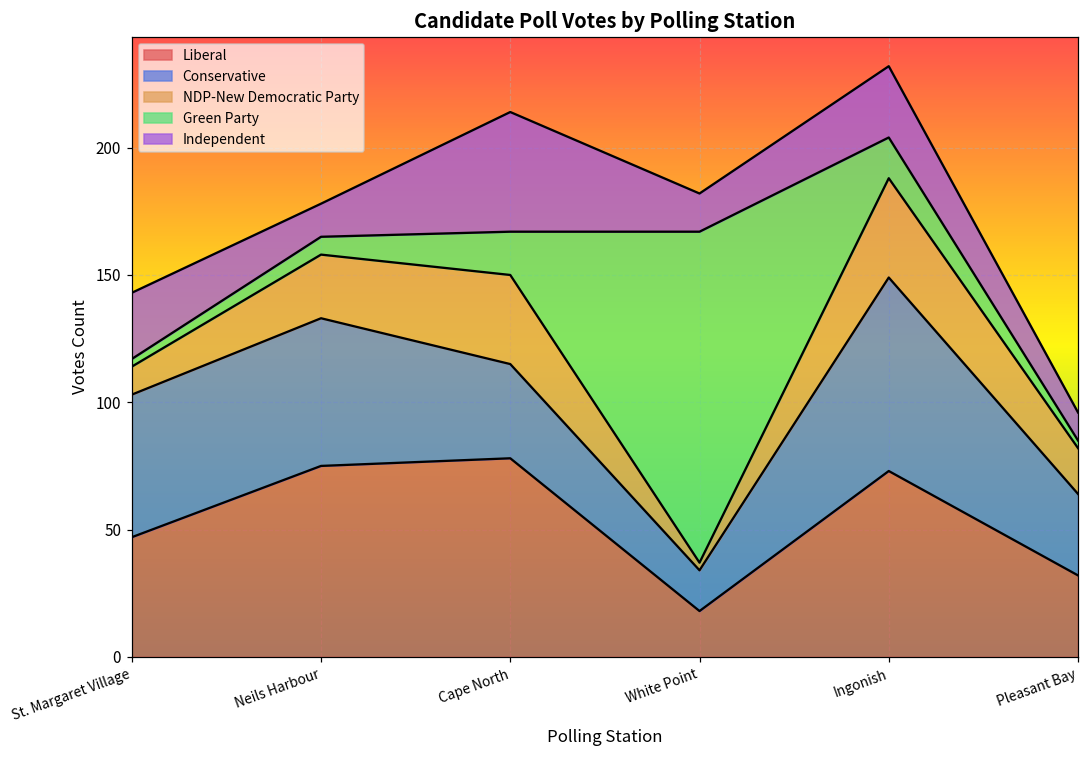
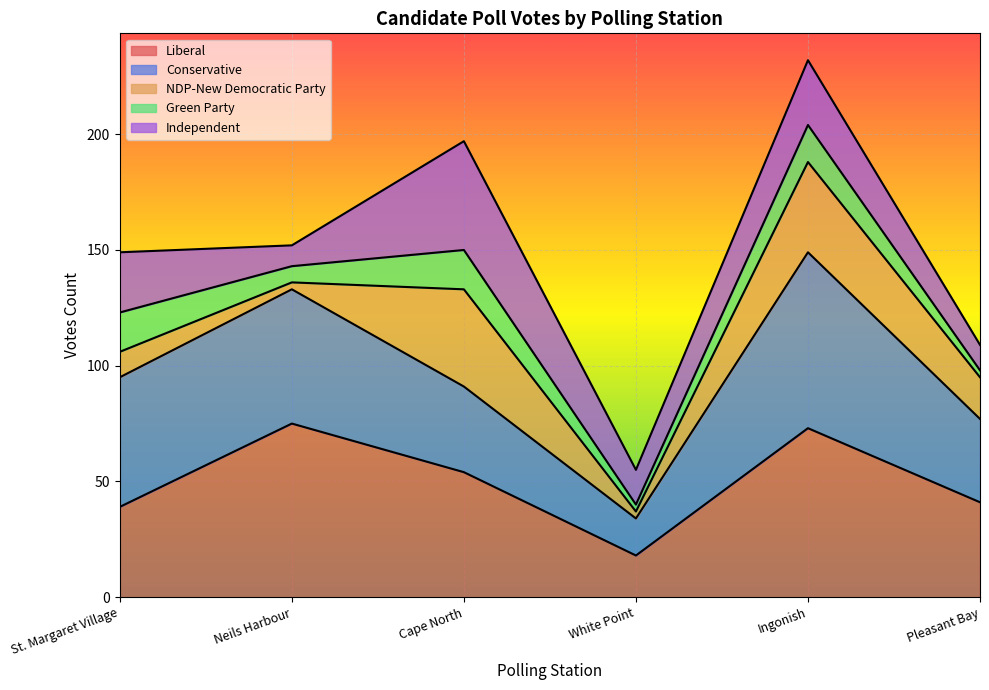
  {
    "Liberal": {
-     "St. Margaret Village": 47,
+     "St. Margaret Village": 39,
      "Neils Harbour": 75,
-     "Cape North": 78,
+     "Cape North": 54,
      "White Point": 18,
      "Ingonish": 73,
-     "Pleasant Bay": 32
+     "Pleasant Bay": 41
    },
    "Conservative": {
      "St. Margaret Village": 56,
      "Neils Harbour": 58,
      "Cape North": 37,
      "White Point": 16,
      "Ingonish": 76,
-     "Pleasant Bay": 32
+     "Pleasant Bay": 36
    },
    "NDP-New Democratic Party": {
      "St. Margaret Village": 11,
-     "Neils Harbour": 25,
-     "Cape North": 35,
+     "Neils Harbour": 3,
+     "Cape North": 42,
      "White Point": 3,
      "Ingonish": 39,
      "Pleasant Bay": 18
    },
    "Green Party": {
-     "St. Margaret Village": 3,
+     "St. Margaret Village": 17,
      "Neils Harbour": 7,
      "Cape North": 17,
-     "White Point": 130,
+     "White Point": 3,
      "Ingonish": 16,
      "Pleasant Bay": 3
    },
    "Independent": {
      "St. Margaret Village": 26,
-     "Neils Harbour": 13,
+     "Neils Harbour": 9,
      "Cape North": 47,
      "White Point": 15,
      "Ingonish": 28,
      "Pleasant Bay": 11
    }
  }
